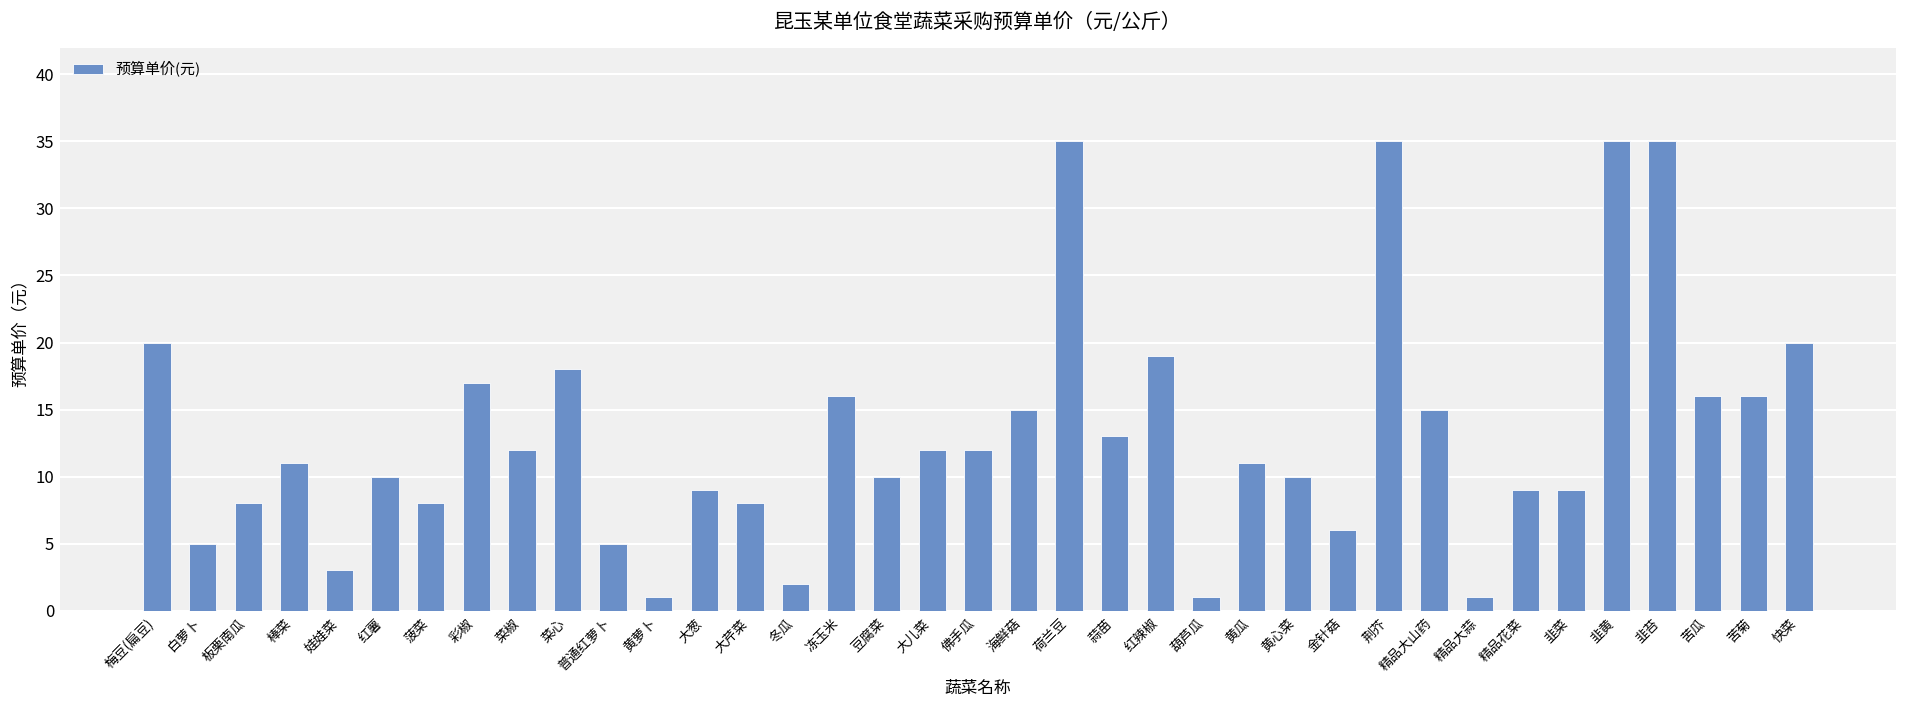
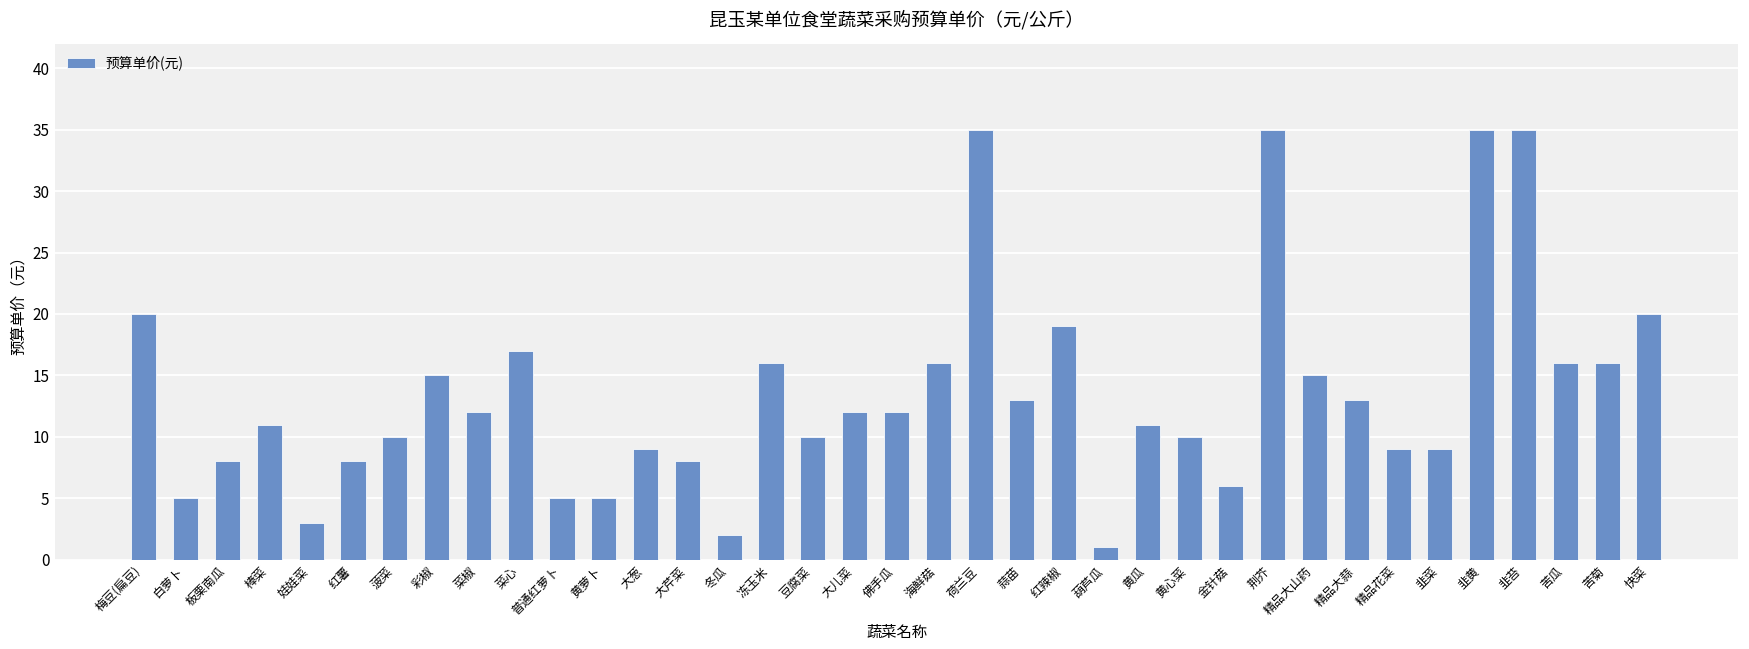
  {
    "梅豆(扁豆)": 20,
    "白萝卜": 5,
    "板栗南瓜": 8,
    "棒菜": 11,
    "娃娃菜": 3,
-   "红薯": 10,
-   "菠菜": 8,
-   "彩椒": 17,
+   "红薯": 8,
+   "菠菜": 10,
+   "彩椒": 15,
    "菜椒": 12,
-   "菜心": 18,
+   "菜心": 17,
    "普通红萝卜": 5,
-   "黄萝卜": 1,
+   "黄萝卜": 5,
    "大葱": 9,
    "大芹菜": 8,
    "冬瓜": 2,
    "冻玉米": 16,
    "豆腐菜": 10,
    "大儿菜": 12,
    "佛手瓜": 12,
-   "海鲜菇": 15,
+   "海鲜菇": 16,
    "荷兰豆": 35,
    "蒜苗": 13,
    "红辣椒": 19,
    "葫芦瓜": 1,
    "黄瓜": 11,
    "黄心菜": 10,
    "金针菇": 6,
    "荆芥": 35,
    "精品大山药": 15,
-   "精品大蒜": 1,
+   "精品大蒜": 13,
    "精品花菜": 9,
    "韭菜": 9,
    "韭黄": 35,
    "韭苔": 35,
    "苦瓜": 16,
    "苦菊": 16,
    "快菜": 20
  }
